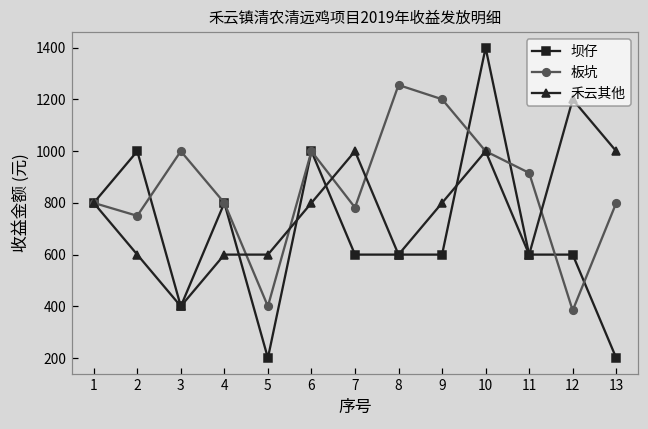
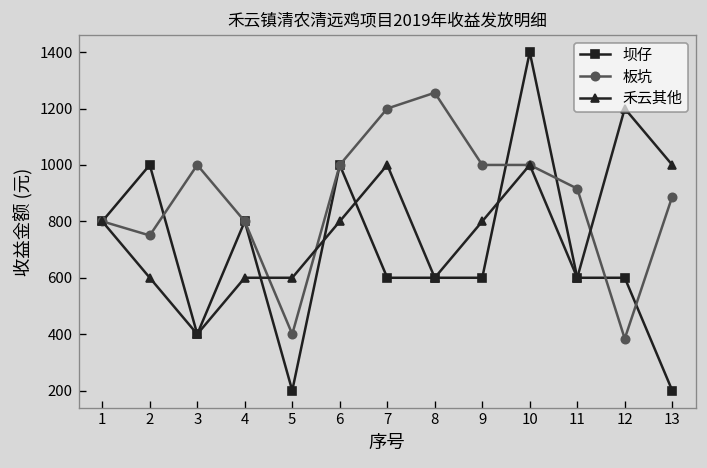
  {
    "板坑": {
      "2": 750,
      "3": 1000,
      "5": 400,
-     "7": 780,
+     "7": 1200,
      "8": 1260,
-     "9": 1200,
+     "9": 1000,
      "11": 920,
      "12": 380,
-     "13": 800
+     "13": 890
    }
  }
